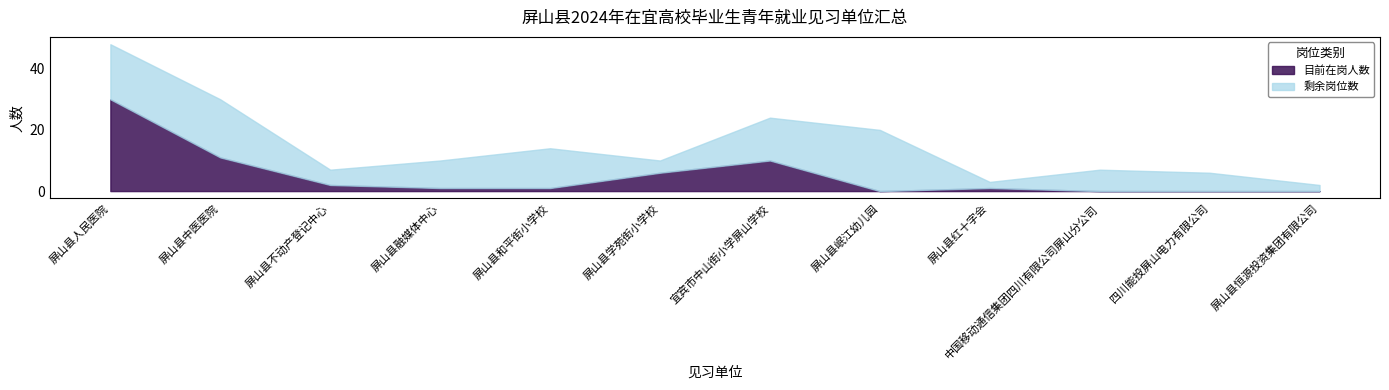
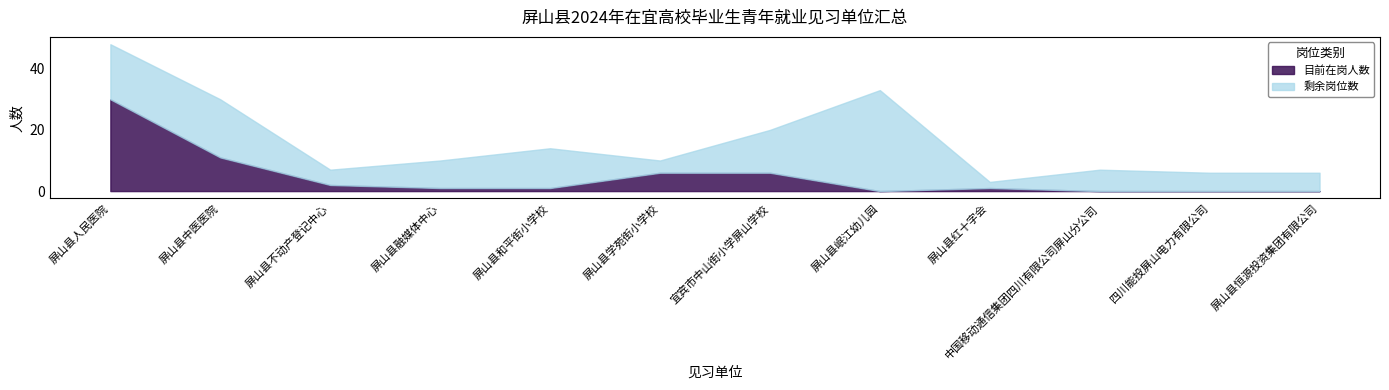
  {
    "目前在岗人数": {
      "屏山县人民医院": 30,
      "屏山县中医医院": 11,
      "屏山县不动产登记中心": 2,
      "屏山县融媒体中心": 1,
      "屏山县和平街小学校": 1,
      "屏山县学苑街小学校": 6,
-     "宜宾市中山街小学屏山学校": 10,
+     "宜宾市中山街小学屏山学校": 6,
      "屏山县岷江幼儿园": 0,
      "屏山县红十字会": 1,
      "中国移动通信集团四川有限公司屏山分公司": 0,
      "四川能投屏山电力有限公司": 0,
      "屏山县恒源投资集团有限公司": 0
    },
    "剩余岗位数": {
      "屏山县人民医院": 18,
      "屏山县中医医院": 19,
      "屏山县不动产登记中心": 5,
      "屏山县融媒体中心": 9,
      "屏山县和平街小学校": 13,
      "屏山县学苑街小学校": 4,
      "宜宾市中山街小学屏山学校": 14,
-     "屏山县岷江幼儿园": 20,
+     "屏山县岷江幼儿园": 33,
      "屏山县红十字会": 2,
      "中国移动通信集团四川有限公司屏山分公司": 7,
      "四川能投屏山电力有限公司": 6,
-     "屏山县恒源投资集团有限公司": 2
+     "屏山县恒源投资集团有限公司": 6
    }
  }
